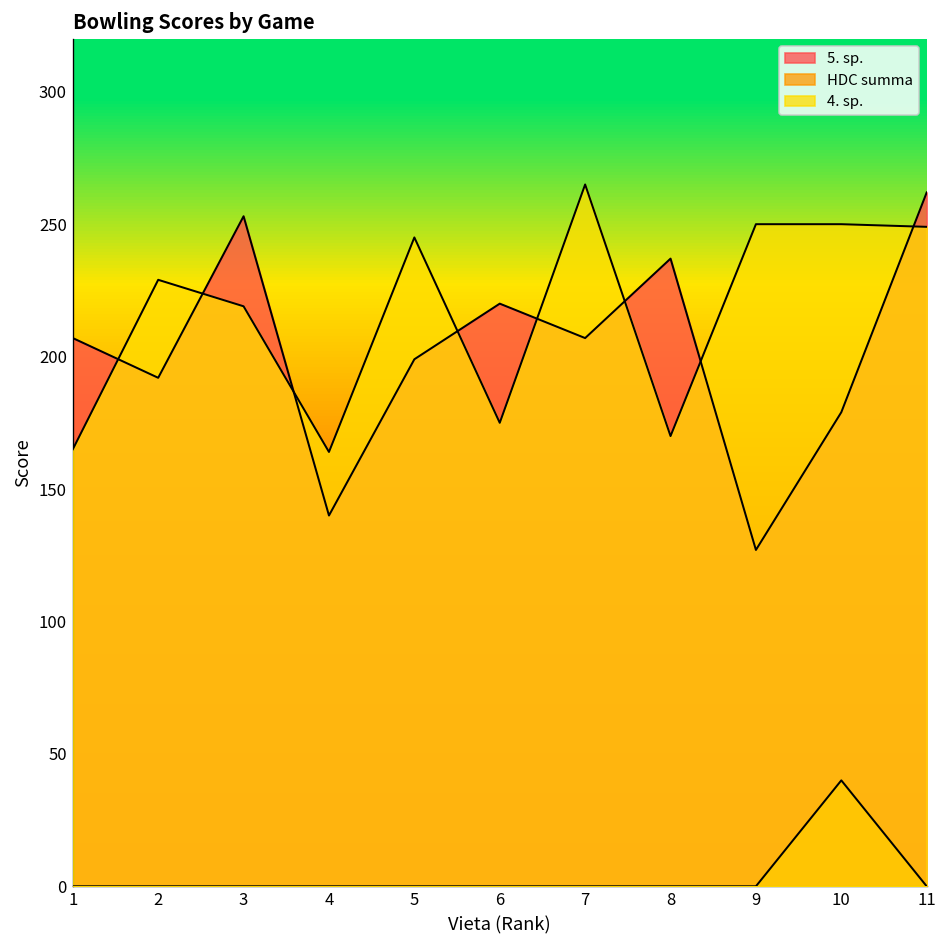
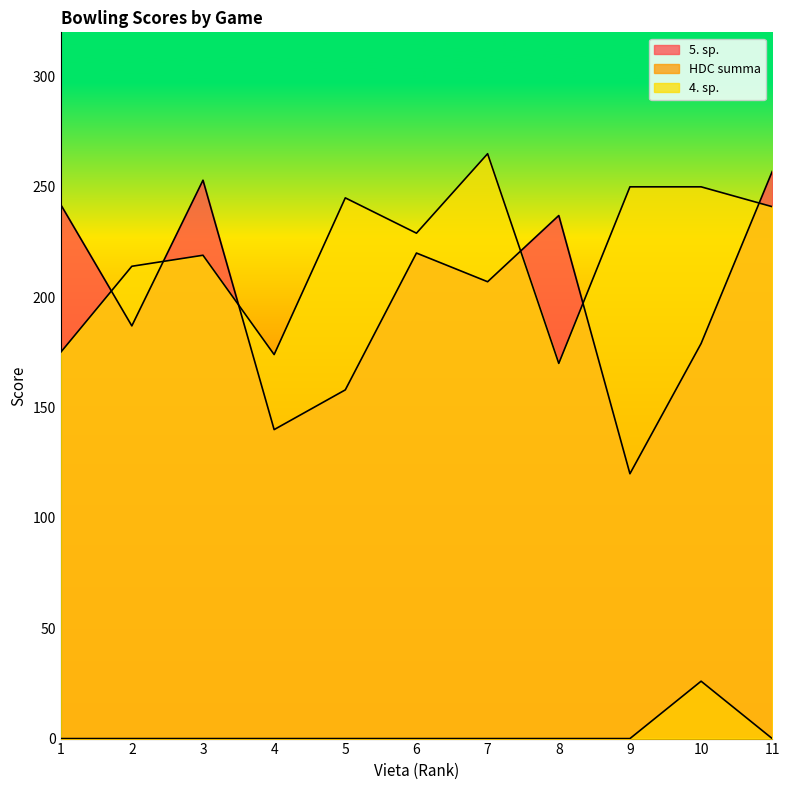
  {
    "5. sp.": {
-     "1": 207,
-     "2": 192,
+     "1": 242,
+     "2": 187,
      "3": 253,
      "4": 140,
-     "5": 199,
+     "5": 158,
      "6": 220,
      "7": 207,
      "8": 237,
-     "9": 127,
+     "9": 120,
      "10": 179,
-     "11": 262
+     "11": 257
    },
    "HDC summa": {
      "1": 0,
      "2": 0,
      "3": 0,
      "4": 0,
      "5": 0,
      "6": 0,
      "7": 0,
      "8": 0,
      "9": 0,
-     "10": 40,
+     "10": 26,
      "11": 0
    },
    "4. sp.": {
-     "1": 165,
-     "2": 229,
+     "1": 175,
+     "2": 214,
      "3": 219,
-     "4": 164,
+     "4": 174,
      "5": 245,
-     "6": 175,
+     "6": 229,
      "7": 265,
      "8": 170,
      "9": 250,
      "10": 250,
-     "11": 249
+     "11": 241
    }
  }
